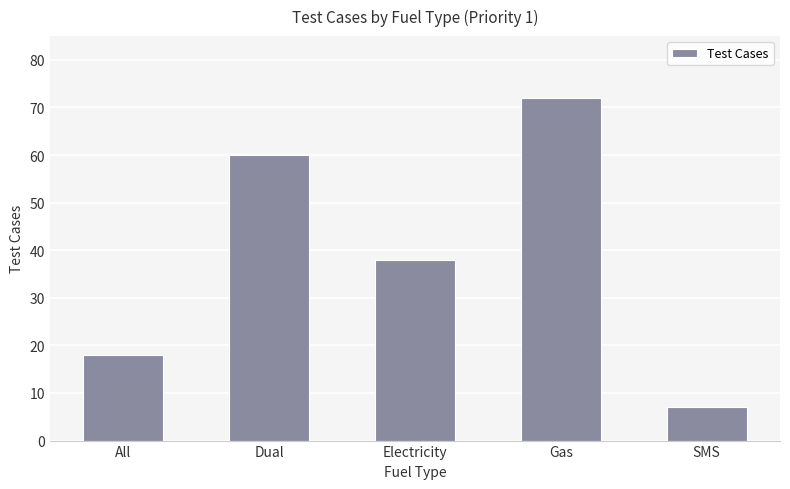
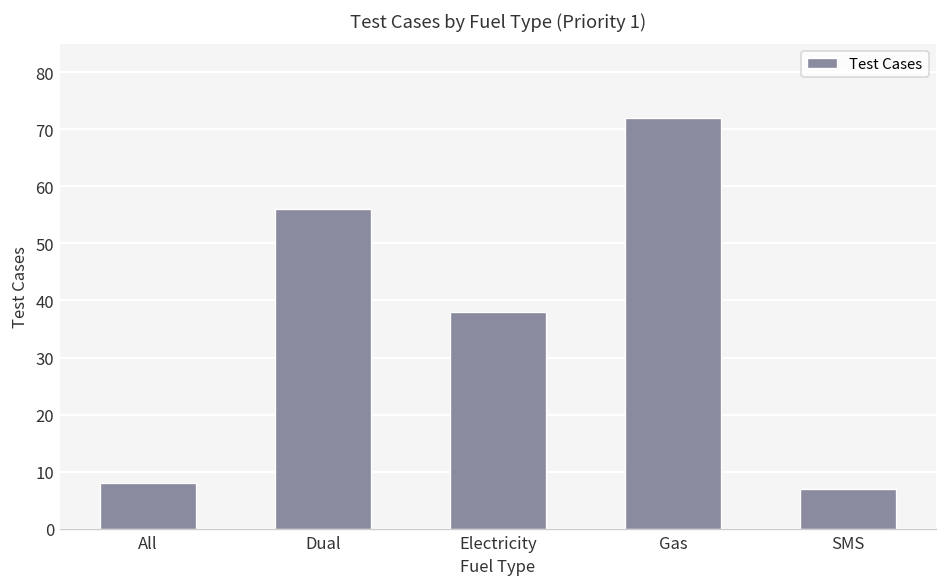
  {
-   "All": 18,
-   "Dual": 60,
+   "All": 8,
+   "Dual": 56,
    "Electricity": 38,
    "Gas": 72,
    "SMS": 7
  }
